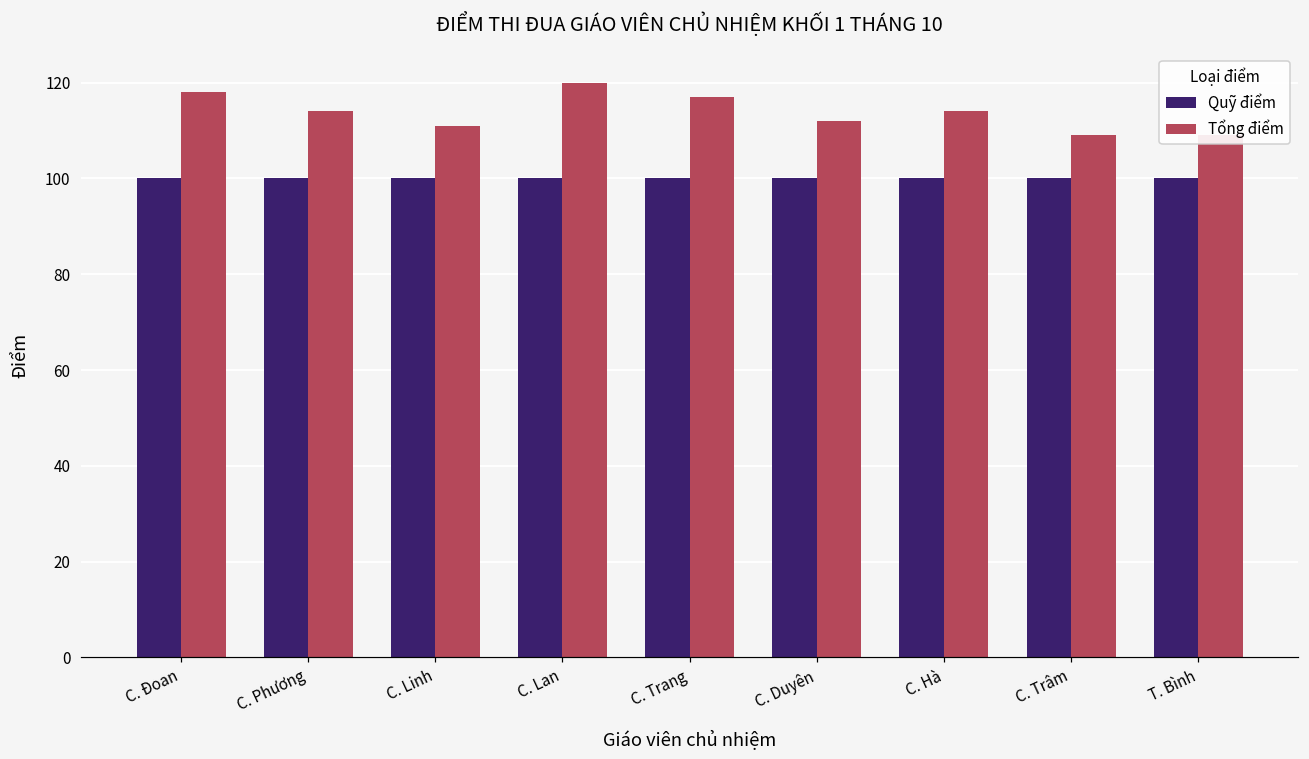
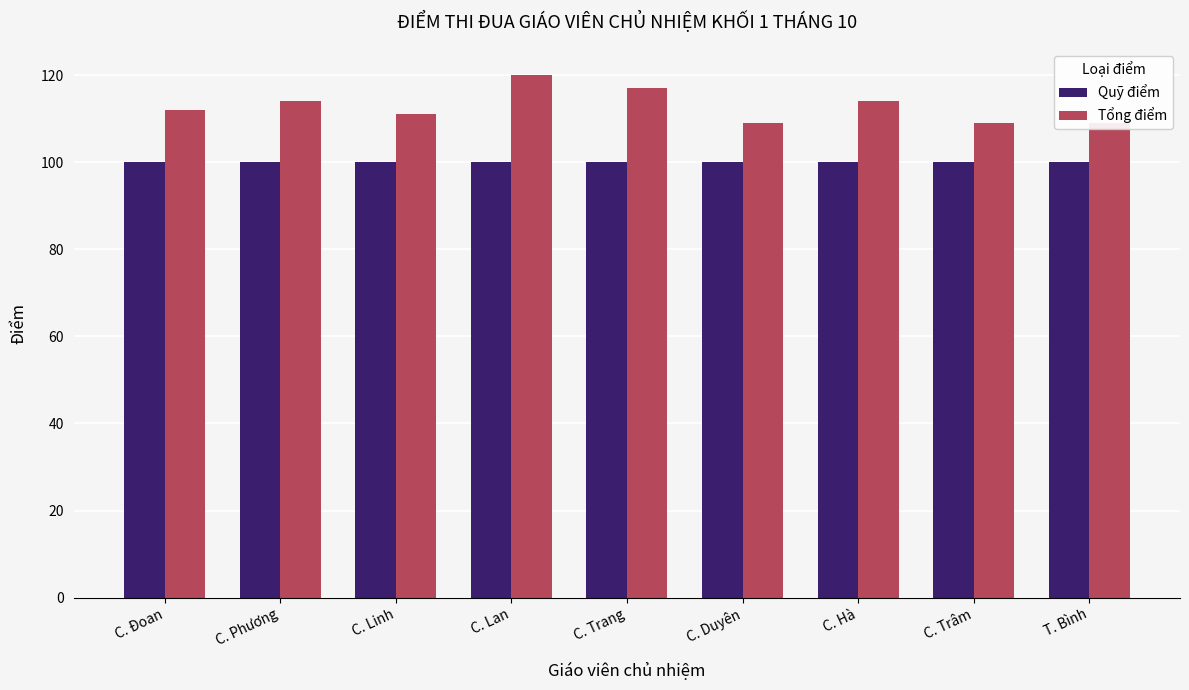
  {
    "Quỹ điểm": {
      "C. Đoan": 100,
      "C. Phương": 100,
      "C. Linh": 100,
      "C. Lan": 100,
      "C. Trang": 100,
      "C. Duyên": 100,
      "C. Hà": 100,
      "C. Trâm": 100,
      "T. Bình": 100
    },
    "Tổng điểm": {
-     "C. Đoan": 118,
+     "C. Đoan": 112,
      "C. Phương": 114,
      "C. Linh": 111,
      "C. Lan": 120,
      "C. Trang": 117,
-     "C. Duyên": 112,
+     "C. Duyên": 109,
      "C. Hà": 114,
      "C. Trâm": 109
    }
  }
